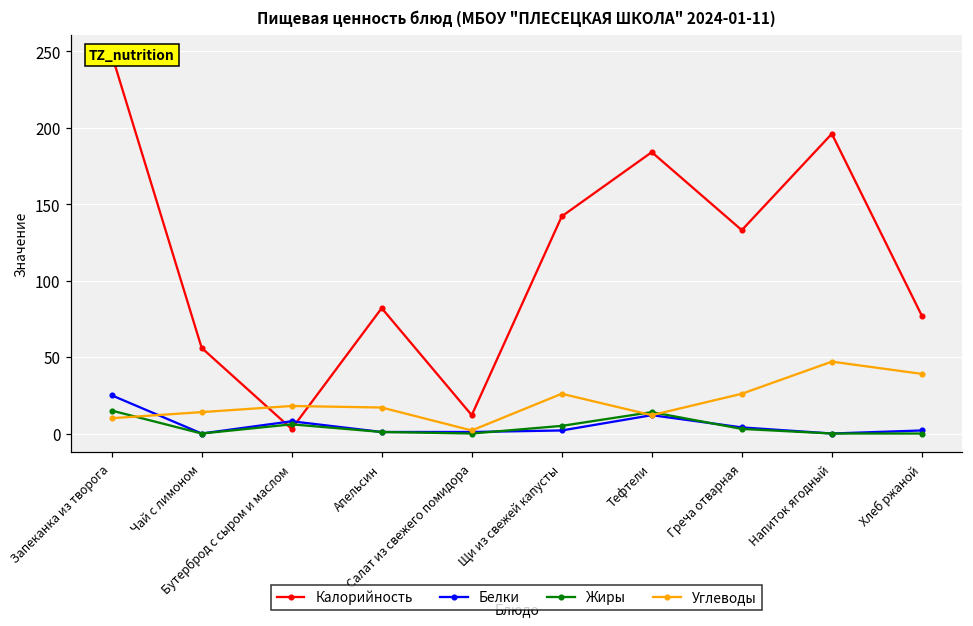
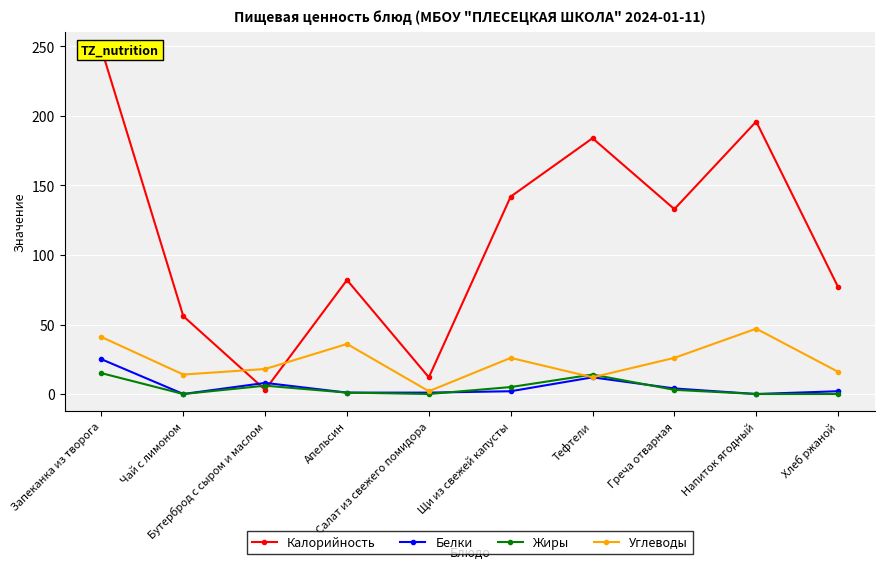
  {
    "Калорийность": {
      "Чай с лимоном": 56,
      "Бутерброд с сыром и маслом": 3,
      "Апельсин": 82,
      "Салат из свежего помидора": 12,
      "Щи из свежей капусты": 142,
      "Тефтели": 184,
      "Греча отварная": 133,
      "Напиток ягодный": 196,
      "Хлеб ржаной": 77
    },
    "Белки": {
      "Запеканка из творога": 25,
      "Бутерброд с сыром и маслом": 8,
      "Щи из свежей капусты": 2,
      "Хлеб ржаной": 2
    },
    "Жиры": {
      "Запеканка из творога": 15,
      "Бутерброд с сыром и маслом": 6,
      "Щи из свежей капусты": 5,
      "Тефтели": 14,
      "Хлеб ржаной": 0
    },
    "Углеводы": {
-     "Запеканка из творога": 10,
+     "Запеканка из творога": 41,
      "Чай с лимоном": 14,
      "Бутерброд с сыром и маслом": 18,
-     "Апельсин": 17,
+     "Апельсин": 36,
      "Щи из свежей капусты": 26,
      "Греча отварная": 26,
      "Напиток ягодный": 47,
-     "Хлеб ржаной": 39
+     "Хлеб ржаной": 16
    }
  }
